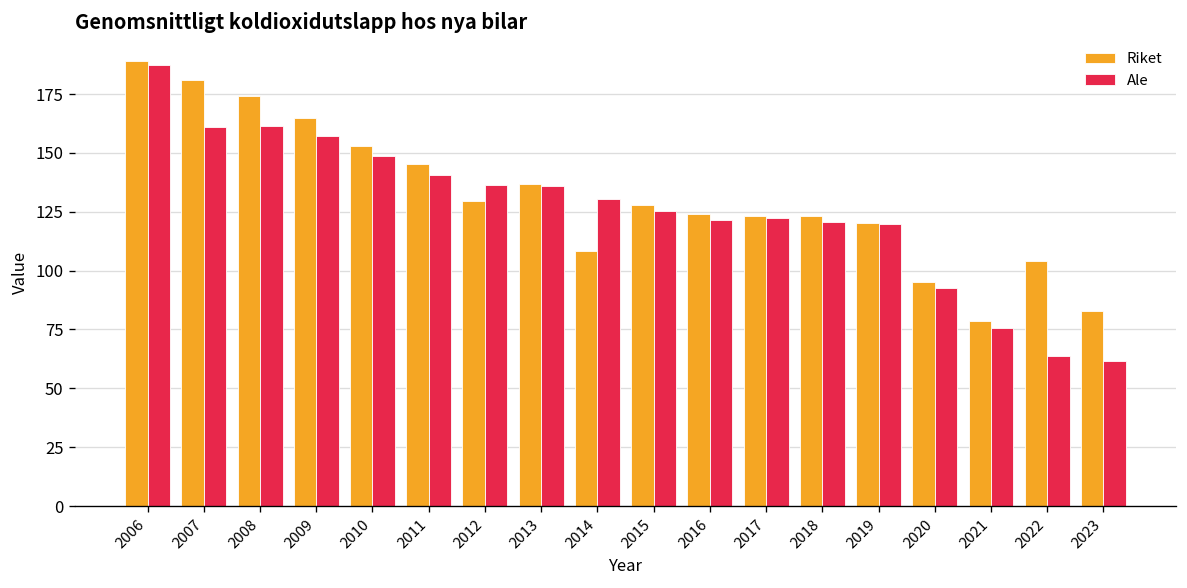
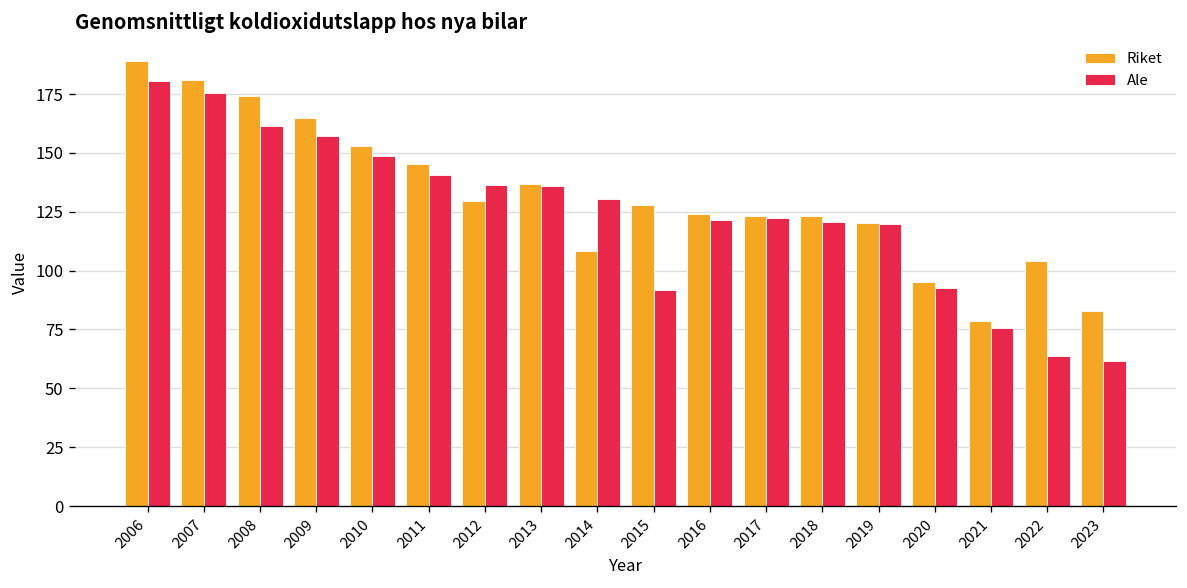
  {
    "Riket": {
      "2006": 189,
      "2007": 181,
      "2008": 174,
      "2009": 165,
      "2010": 153,
      "2011": 145,
      "2012": 130,
      "2013": 137,
      "2014": 108,
      "2015": 128,
      "2016": 124,
      "2017": 123,
      "2018": 123,
      "2019": 120,
      "2020": 95,
      "2021": 79,
      "2022": 104,
      "2023": 83
    },
    "Ale": {
-     "2006": 187,
-     "2007": 161,
+     "2006": 181,
+     "2007": 175,
      "2008": 162,
      "2009": 157,
      "2010": 149,
      "2011": 141,
      "2012": 136,
      "2013": 136,
      "2014": 130,
-     "2015": 125,
+     "2015": 92,
      "2016": 122,
      "2017": 122,
      "2018": 121,
      "2019": 120,
      "2020": 93,
      "2021": 75,
      "2022": 64,
      "2023": 62
    }
  }
